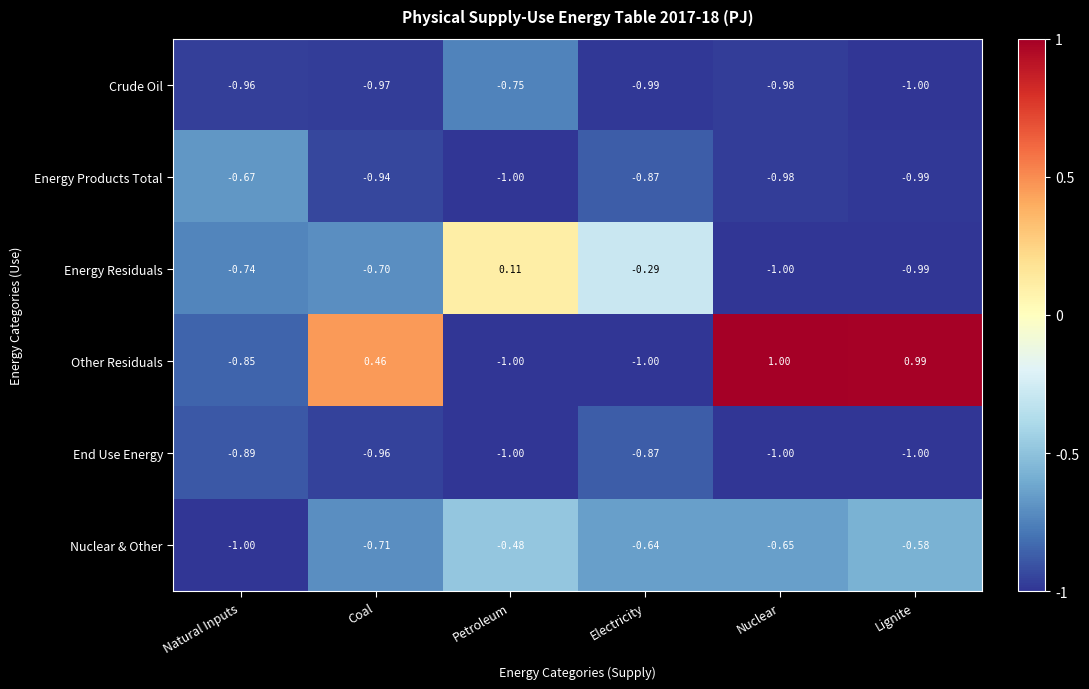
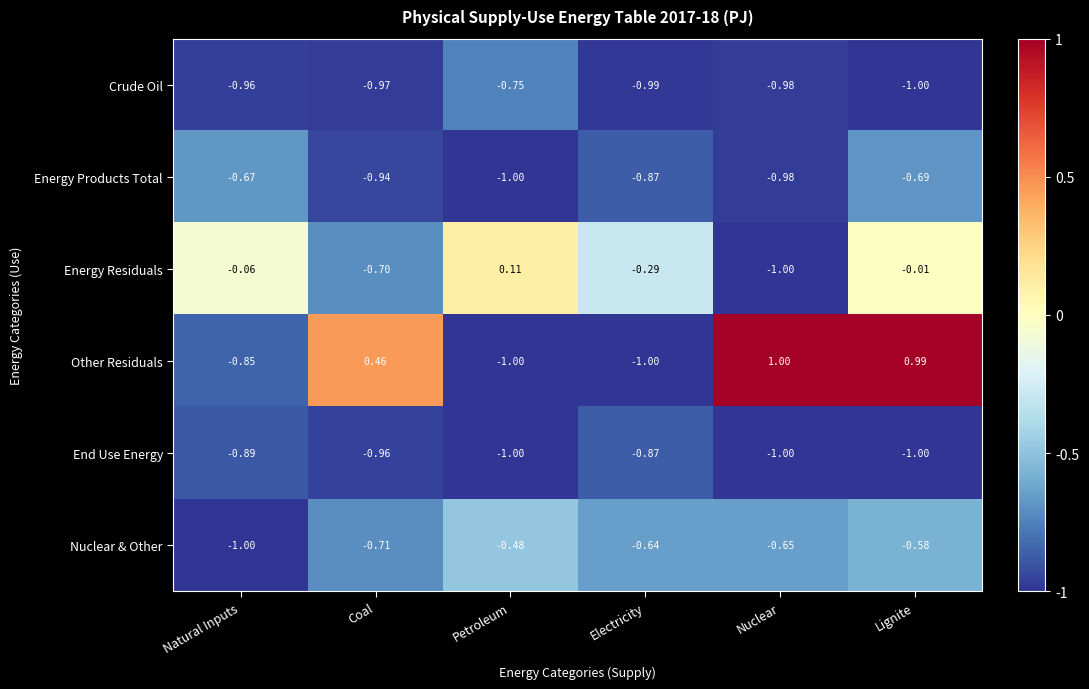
  {
    "Crude Oil": {
      "Natural Inputs": -0.96,
      "Coal": -0.97,
      "Petroleum": -0.75,
      "Electricity": -0.99,
      "Nuclear": -0.98,
      "Lignite": -1.00
    },
    "Energy Products Total": {
      "Natural Inputs": -0.67,
      "Coal": -0.94,
      "Petroleum": -1.00,
      "Electricity": -0.87,
      "Nuclear": -0.98,
-     "Lignite": -0.99
+     "Lignite": -0.69
    },
    "Energy Residuals": {
-     "Natural Inputs": -0.74,
+     "Natural Inputs": -0.06,
      "Coal": -0.70,
      "Petroleum": 0.11,
      "Electricity": -0.29,
      "Nuclear": -1.00,
-     "Lignite": -0.99
+     "Lignite": -0.01
    },
    "Other Residuals": {
      "Natural Inputs": -0.85,
      "Coal": 0.46,
      "Petroleum": -1.00,
      "Electricity": -1.00,
      "Nuclear": 1.00,
      "Lignite": 0.99
    },
    "End Use Energy": {
      "Natural Inputs": -0.89,
      "Coal": -0.96,
      "Petroleum": -1.00,
      "Electricity": -0.87,
      "Nuclear": -1.00,
      "Lignite": -1.00
    },
    "Nuclear & Other": {
      "Natural Inputs": -1.00,
      "Coal": -0.71,
      "Petroleum": -0.48,
      "Electricity": -0.64,
      "Nuclear": -0.65,
      "Lignite": -0.58
    }
  }
